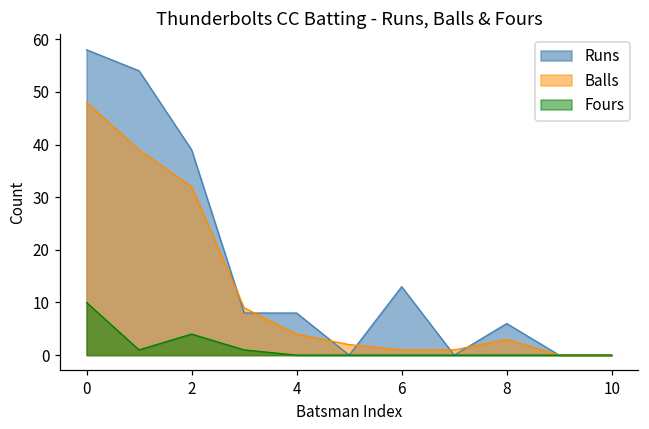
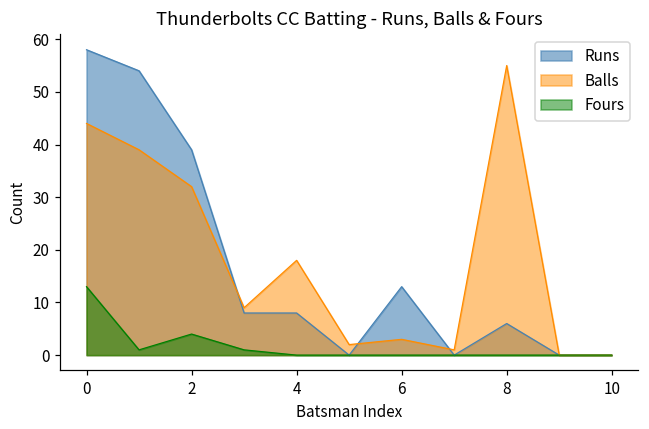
  {
    "Runs": {
      "0": 58,
      "2": 39,
      "4": 8,
      "6": 13,
      "8": 6
    },
    "Balls": {
-     "0": 48,
+     "0": 44,
      "2": 32,
-     "4": 4,
-     "6": 1,
-     "8": 3
+     "4": 18,
+     "6": 3,
+     "8": 55
    },
    "Fours": {
-     "0": 10,
+     "0": 13,
      "2": 4,
      "4": 0,
      "6": 0,
      "8": 0
    }
  }
